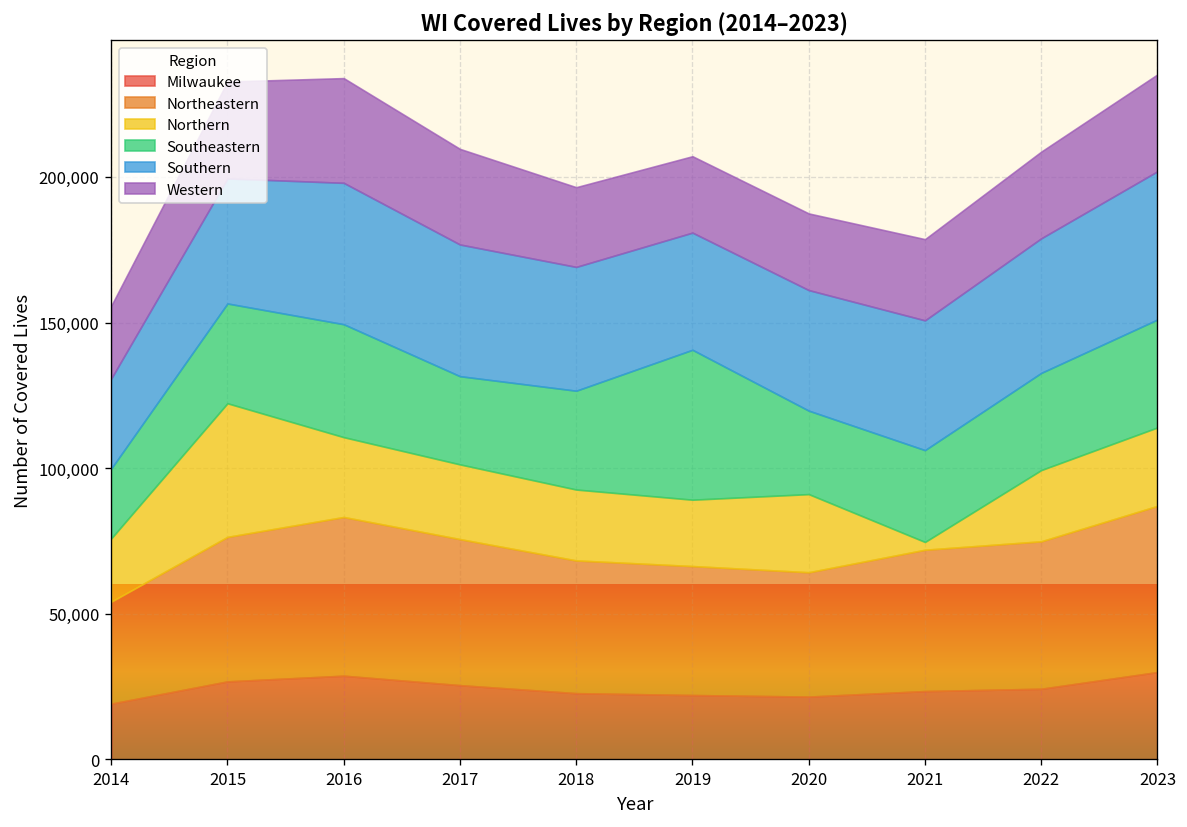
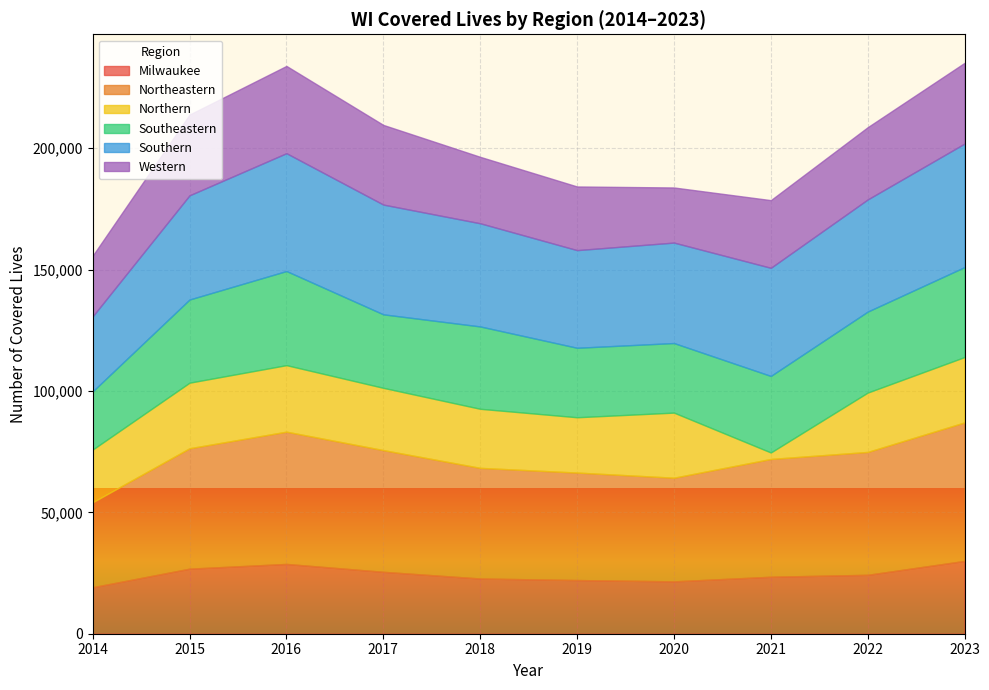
  {
    "Northern": {
      "2014": "22,000",
-     "2015": "46,000",
+     "2015": "27,000",
      "2016": "27,000",
      "2017": "26,000",
      "2018": "24,000",
      "2019": "23,000",
      "2020": "27,000",
      "2021": "3,000",
      "2022": "24,000",
      "2023": "27,000"
    },
    "Southeastern": {
      "2014": "24,000",
      "2015": "34,000",
      "2016": "39,000",
      "2017": "30,000",
      "2018": "34,000",
-     "2019": "51,000",
+     "2019": "29,000",
      "2020": "29,000",
      "2021": "32,000",
      "2022": "33,000",
      "2023": "37,000"
    },
    "Southern": {
      "2014": "31,000",
      "2016": "49,000",
      "2017": "45,000",
      "2018": "43,000",
      "2019": "40,000",
      "2020": "41,000",
      "2021": "45,000",
      "2022": "46,000",
      "2023": "51,000"
    },
    "Western": {
      "2014": "25,000",
      "2016": "36,000",
      "2017": "33,000",
      "2018": "27,000",
      "2019": "26,000",
-     "2020": "26,000",
+     "2020": "23,000",
      "2021": "28,000",
      "2022": "30,000",
      "2023": "33,000"
    }
  }
